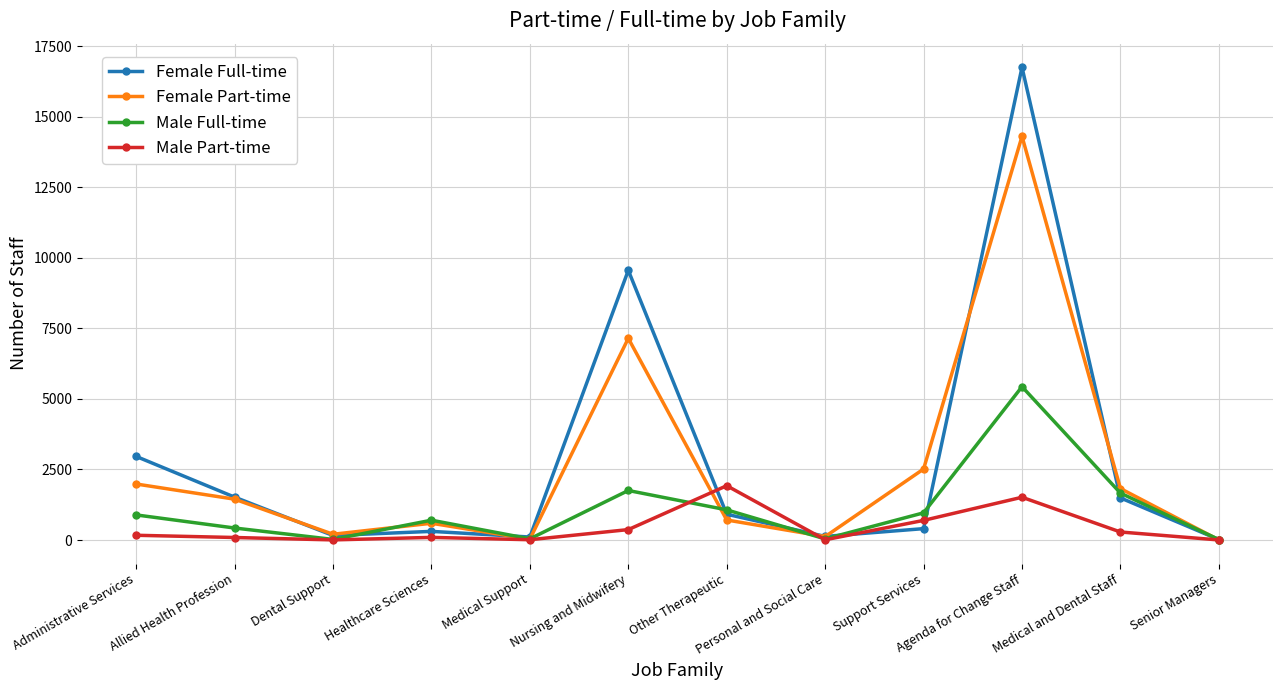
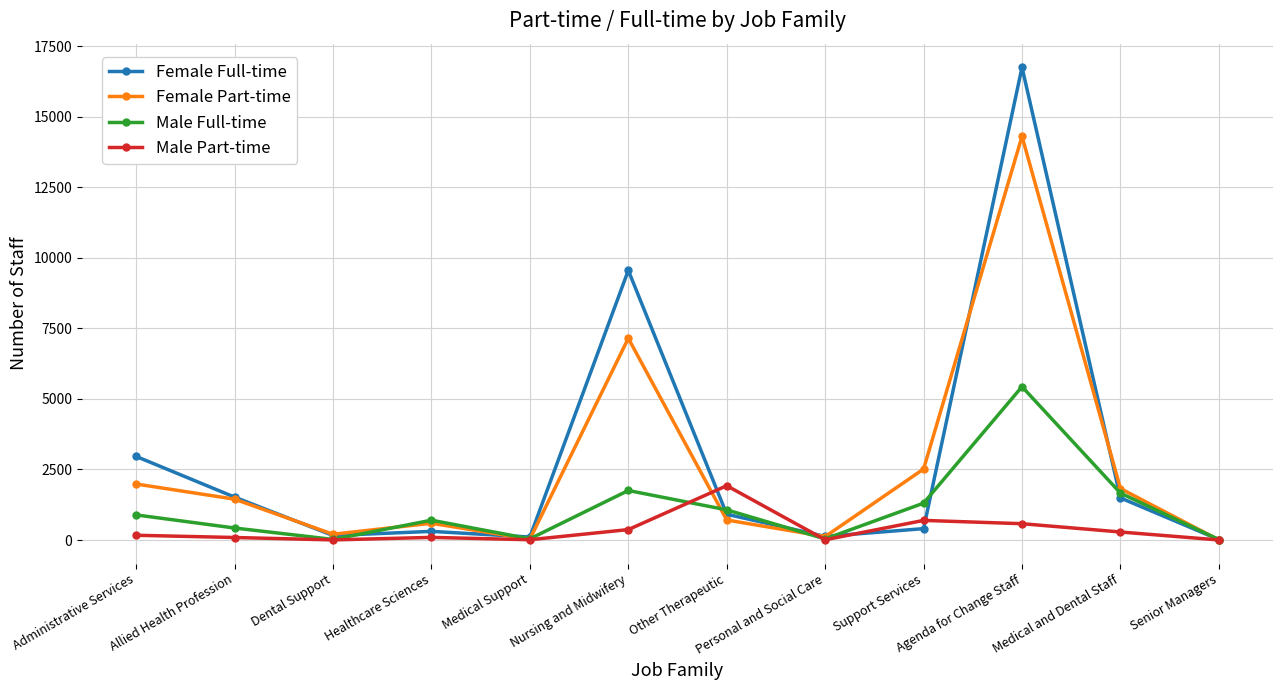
  {
    "Female Full-time": {
      "Administrative Services": 3000,
      "Healthcare Sciences": 300,
      "Nursing and Midwifery": 9600,
      "Other Therapeutic": 900,
      "Support Services": 400,
      "Agenda for Change Staff": 16700,
      "Medical and Dental Staff": 1500
    },
    "Female Part-time": {
      "Administrative Services": 2000,
      "Healthcare Sciences": 600,
      "Nursing and Midwifery": 7100,
      "Other Therapeutic": 700,
      "Support Services": 2500,
      "Agenda for Change Staff": 14300,
      "Medical and Dental Staff": 1800
    },
    "Male Full-time": {
      "Administrative Services": 900,
      "Allied Health Profession": 400,
      "Healthcare Sciences": 700,
      "Nursing and Midwifery": 1800,
      "Other Therapeutic": 1100,
-     "Support Services": 1000,
+     "Support Services": 1300,
      "Agenda for Change Staff": 5400,
      "Medical and Dental Staff": 1700
    },
    "Male Part-time": {
      "Administrative Services": 200,
      "Allied Health Profession": 100,
      "Healthcare Sciences": 100,
      "Nursing and Midwifery": 400,
      "Other Therapeutic": 1900,
      "Support Services": 700,
-     "Agenda for Change Staff": 1500,
+     "Agenda for Change Staff": 600,
      "Medical and Dental Staff": 300
    }
  }
